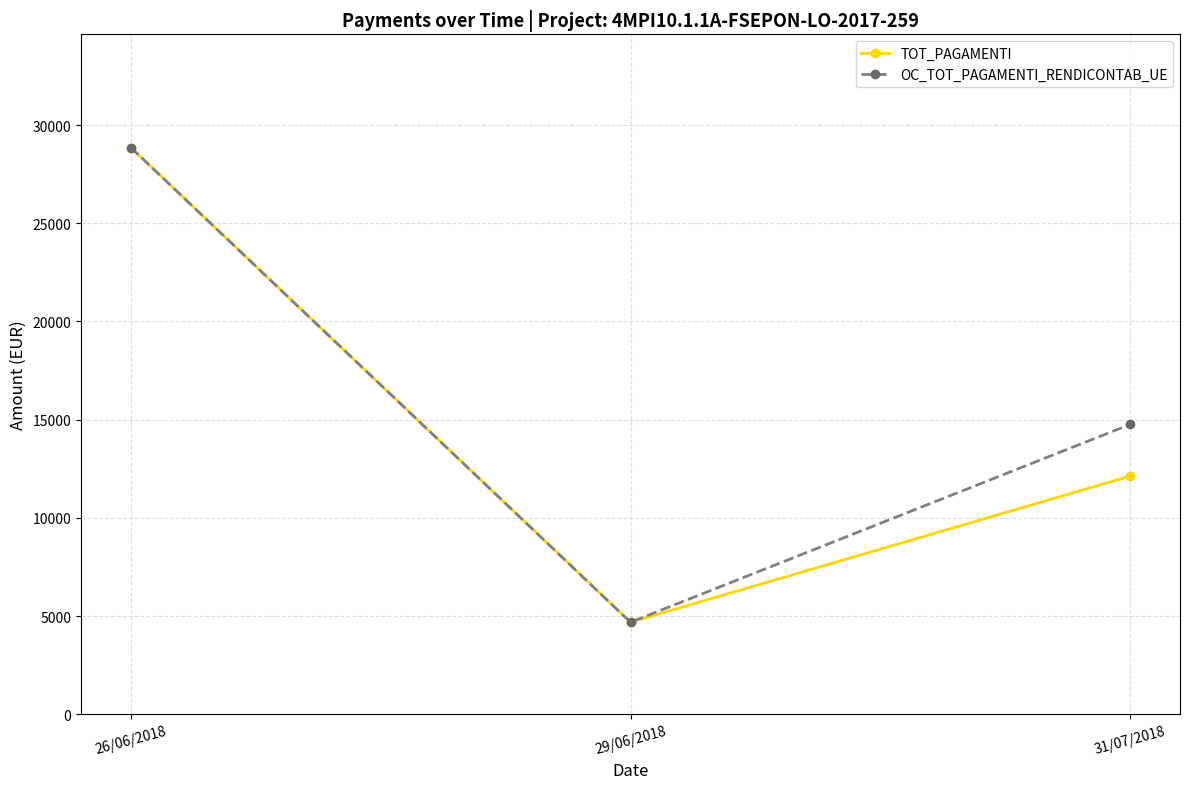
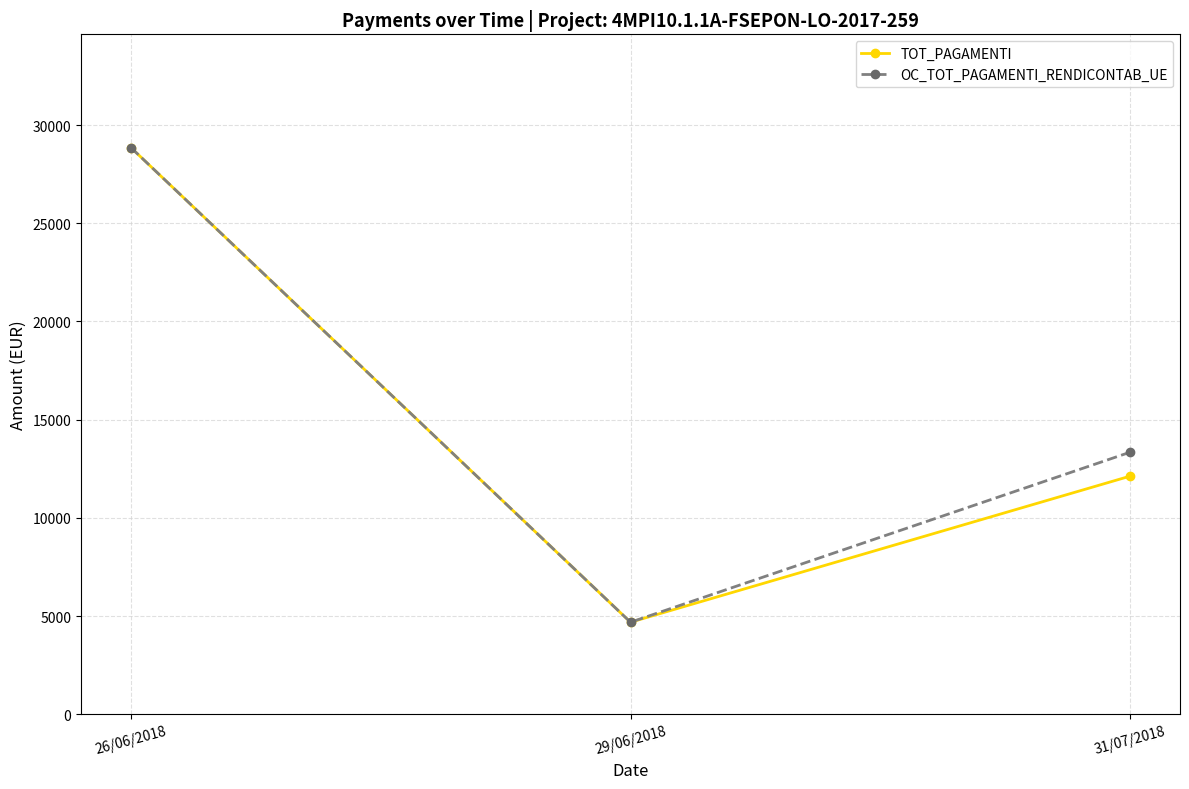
  {
    "TOT_PAGAMENTI": {
      "31/07/2018": 12100
    },
    "OC_TOT_PAGAMENTI_RENDICONTAB_UE": {
-     "31/07/2018": 14800
+     "31/07/2018": 13300
    }
  }
